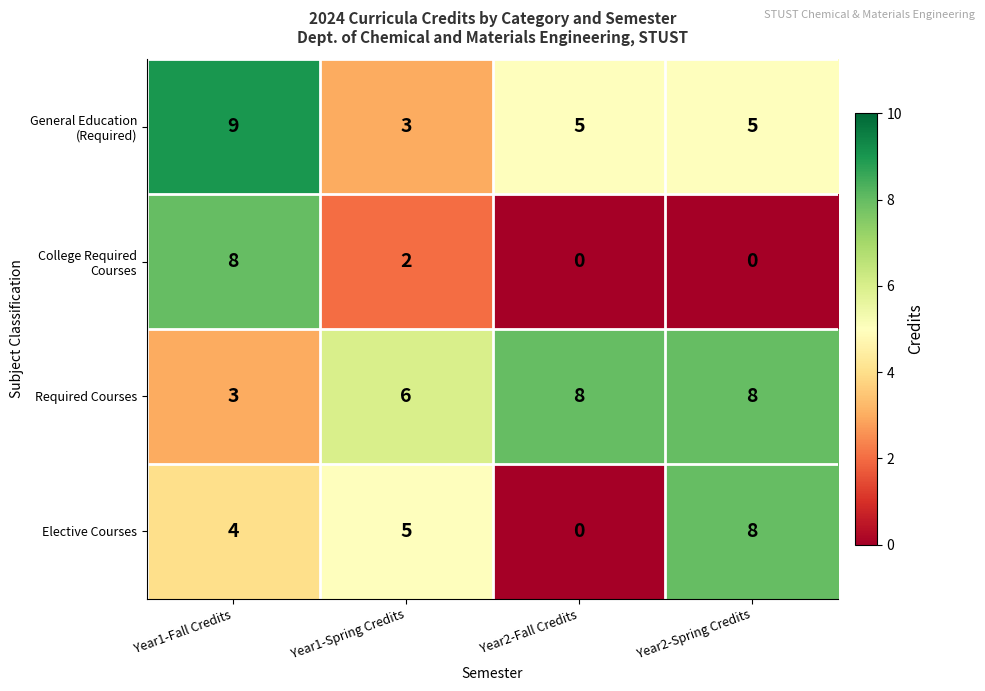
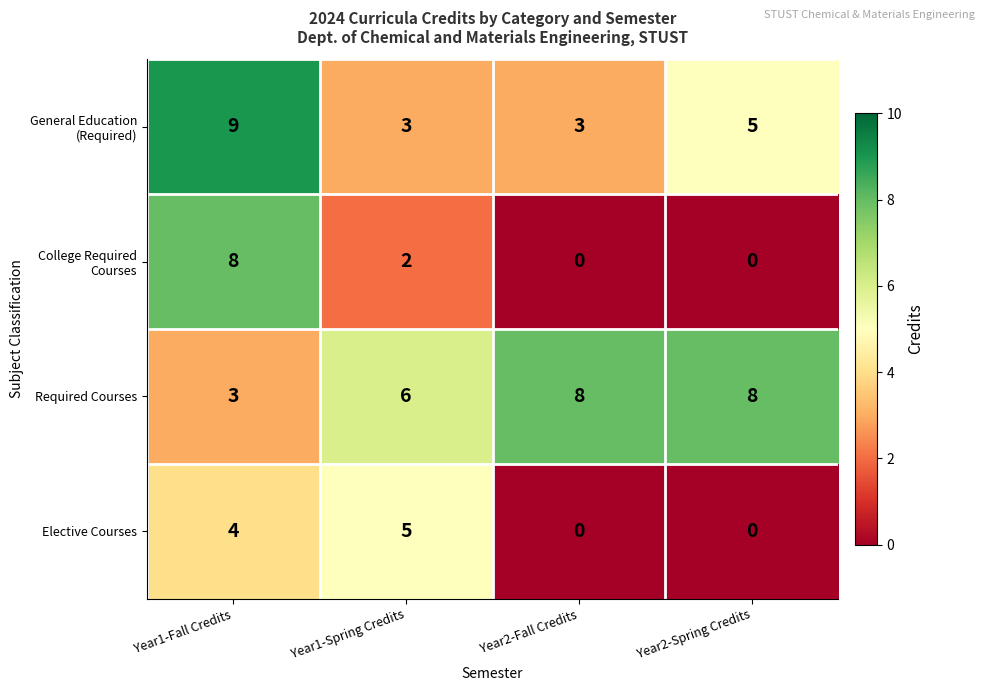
  {
    "General Education (Required)": {
      "Year1-Fall Credits": 9,
      "Year1-Spring Credits": 3,
-     "Year2-Fall Credits": 5,
+     "Year2-Fall Credits": 3,
      "Year2-Spring Credits": 5
    },
    "College Required Courses": {
      "Year1-Fall Credits": 8,
      "Year1-Spring Credits": 2,
      "Year2-Fall Credits": 0,
      "Year2-Spring Credits": 0
    },
    "Required Courses": {
      "Year1-Fall Credits": 3,
      "Year1-Spring Credits": 6,
      "Year2-Fall Credits": 8,
      "Year2-Spring Credits": 8
    },
    "Elective Courses": {
      "Year1-Fall Credits": 4,
      "Year1-Spring Credits": 5,
      "Year2-Fall Credits": 0,
-     "Year2-Spring Credits": 8
+     "Year2-Spring Credits": 0
    }
  }
